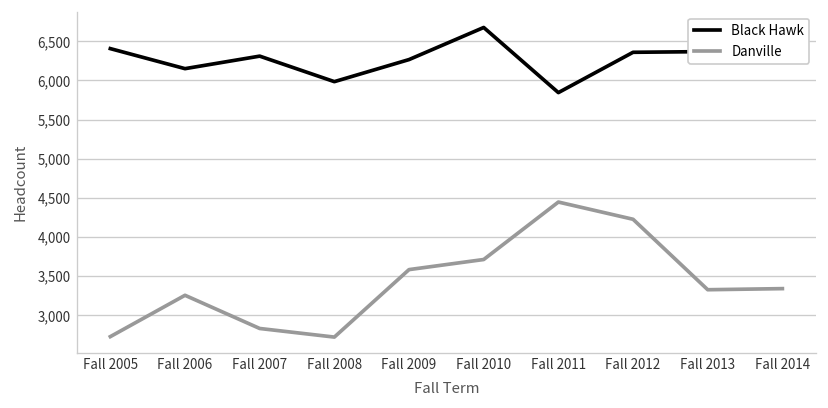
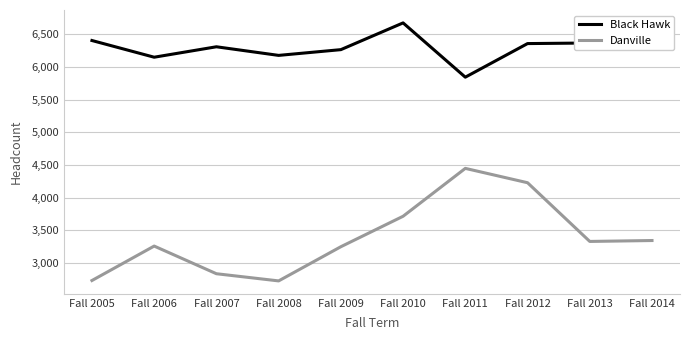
  {
    "Black Hawk": {
      "Fall 2005": "6,400",
      "Fall 2006": "6,200",
      "Fall 2007": "6,300",
-     "Fall 2008": "6,000",
+     "Fall 2008": "6,200",
      "Fall 2009": "6,300",
      "Fall 2010": "6,700",
      "Fall 2011": "5,800",
      "Fall 2012": "6,400"
    },
    "Danville": {
      "Fall 2005": "2,700",
      "Fall 2006": "3,300",
      "Fall 2007": "2,800",
      "Fall 2008": "2,700",
-     "Fall 2009": "3,600",
+     "Fall 2009": "3,200",
      "Fall 2010": "3,700",
      "Fall 2011": "4,400",
      "Fall 2012": "4,200",
      "Fall 2013": "3,300",
      "Fall 2014": "3,300"
    }
  }
